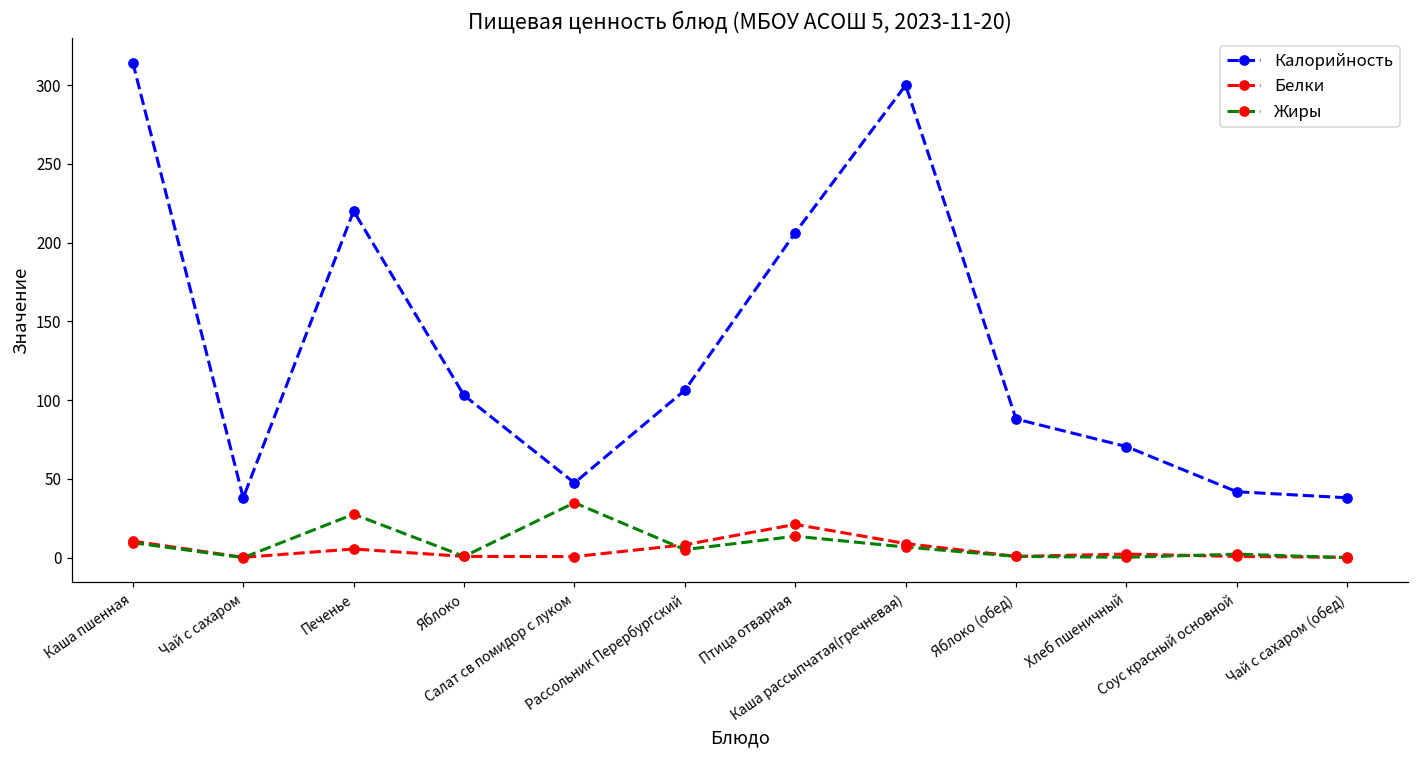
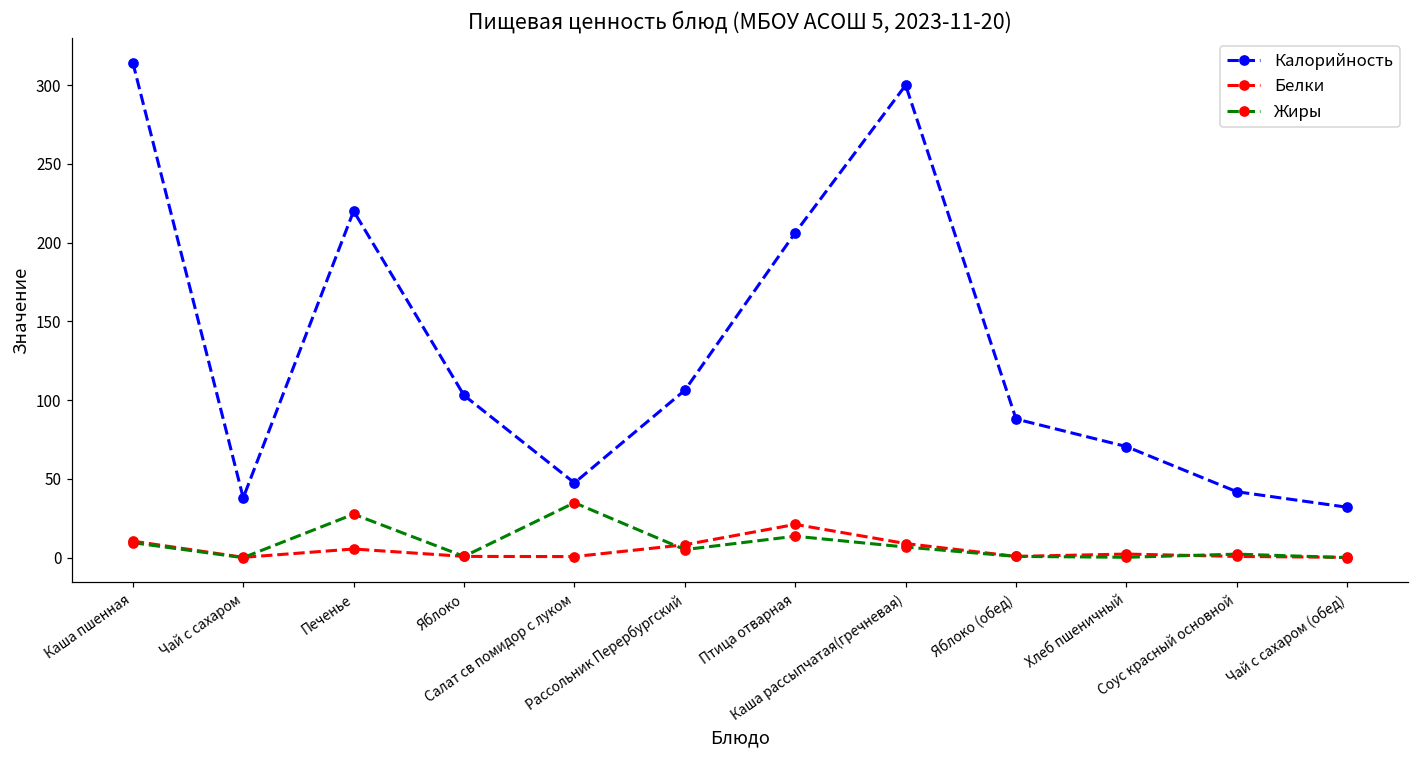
  {
    "Калорийность": {
      "Каша пшенная": 314,
      "Чай с сахаром": 38,
      "Печенье": 220,
      "Яблоко": 103,
      "Салат св помидор с луком": 47,
      "Рассольник Перербургский": 106,
      "Птица отварная": 206,
      "Каша рассыпчатая(гречневая)": 300,
      "Яблоко (обед)": 88,
      "Хлеб пшеничный": 71,
      "Соус красный основной": 42,
-     "Чай с сахаром (обед)": 38
+     "Чай с сахаром (обед)": 32
    },
    "Белки": {
      "Печенье": 6,
      "Салат св помидор с луком": 1,
      "Рассольник Перербургский": 8,
      "Птица отварная": 21,
      "Каша рассыпчатая(гречневая)": 9,
      "Хлеб пшеничный": 2
    },
    "Жиры": {
      "Печенье": 28,
      "Салат св помидор с луком": 35,
      "Рассольник Перербургский": 5,
      "Птица отварная": 14,
      "Каша рассыпчатая(гречневая)": 7,
      "Хлеб пшеничный": 0
    }
  }
